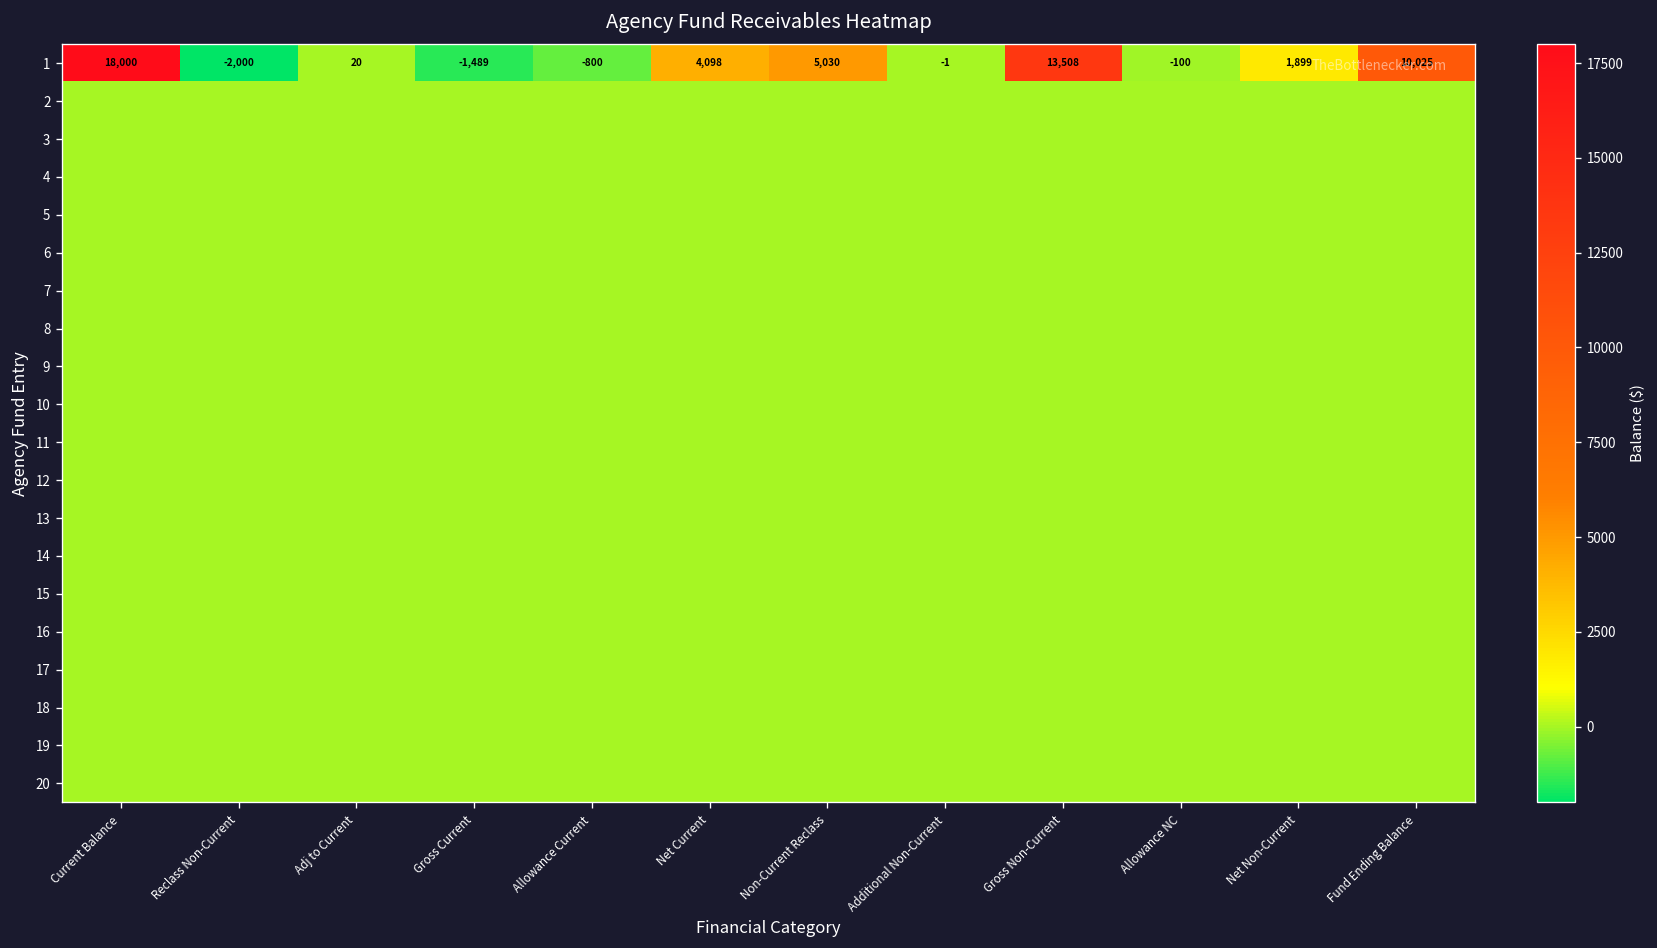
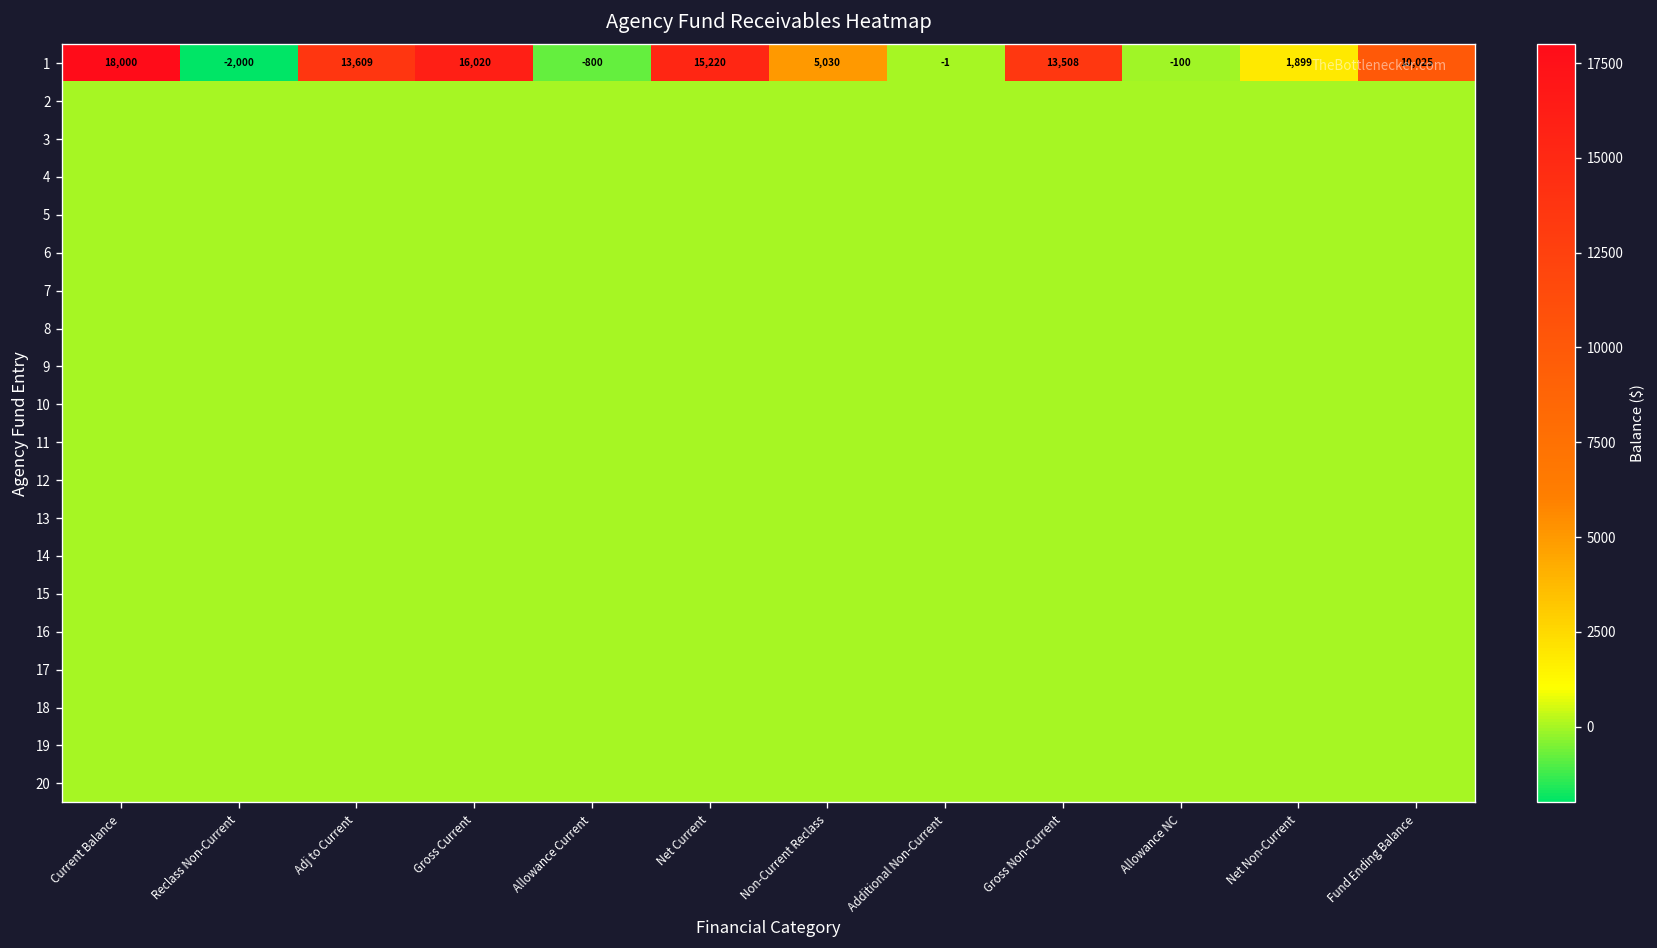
  {
    "1": {
      "Current Balance": "18,000",
      "Reclass Non-Current": "-2,000",
-     "Adj to Current": "20",
-     "Gross Current": "-1,489",
+     "Adj to Current": "13,609",
+     "Gross Current": "16,020",
      "Allowance Current": "-800",
-     "Net Current": "4,098",
+     "Net Current": "15,220",
      "Non-Current Reclass": "5,030",
      "Additional Non-Current": "-1",
      "Gross Non-Current": "13,508",
      "Allowance NC": "-100",
      "Net Non-Current": "1,899"
    }
  }
